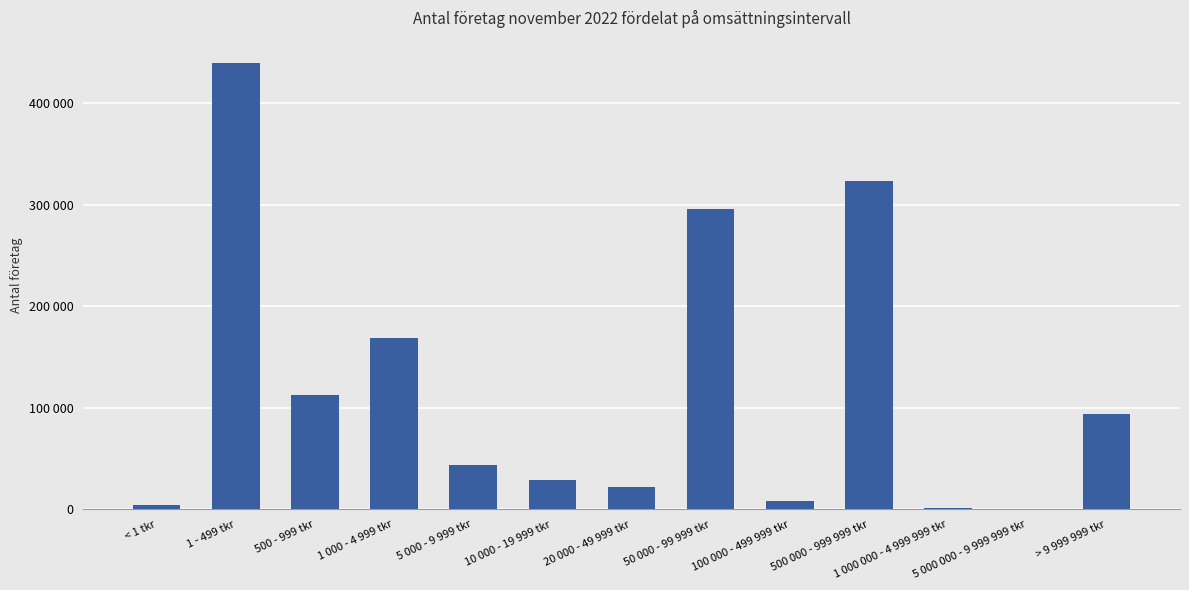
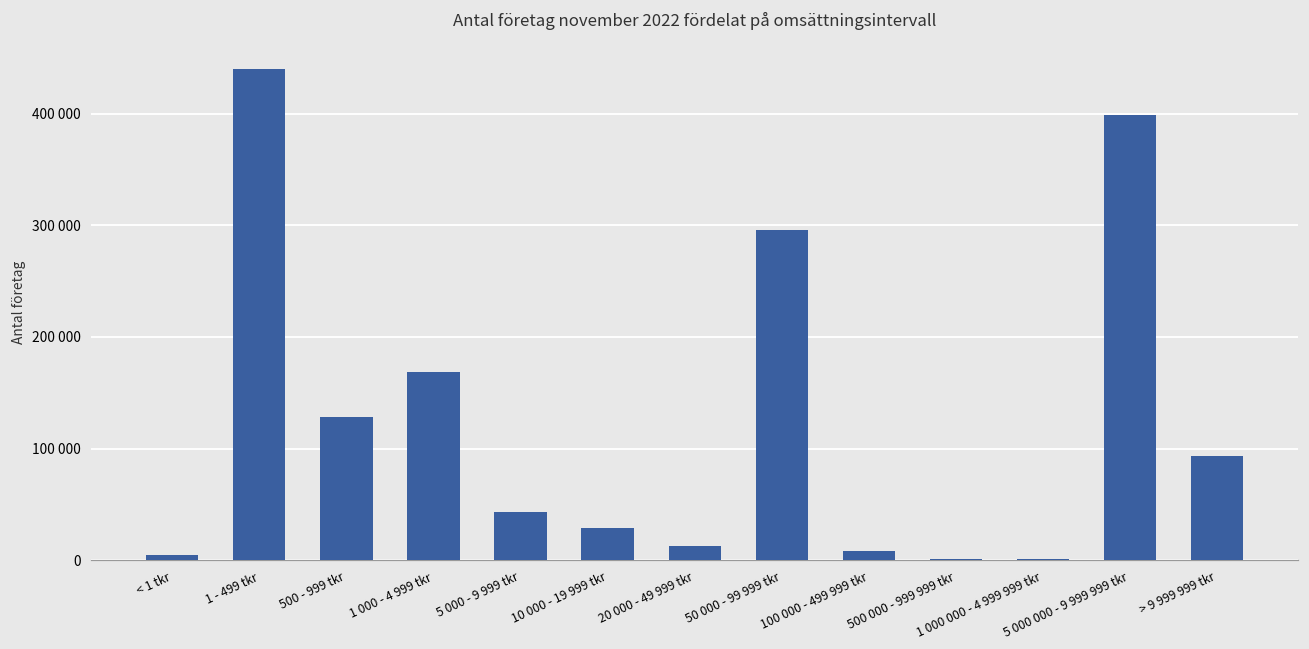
  {
    "< 1 tkr": 4000,
    "1 - 499 tkr": 440000,
-   "500 - 999 tkr": 112000,
+   "500 - 999 tkr": 129000,
    "1 000 - 4 999 tkr": 168000,
    "5 000 - 9 999 tkr": 44000,
    "10 000 - 19 999 tkr": 29000,
-   "20 000 - 49 999 tkr": 22000,
+   "20 000 - 49 999 tkr": 13000,
    "50 000 - 99 999 tkr": 296000,
    "100 000 - 499 999 tkr": 9000,
-   "500 000 - 999 999 tkr": 324000,
-   "5 000 000 - 9 999 999 tkr": 0,
+   "500 000 - 999 999 tkr": 1000,
+   "5 000 000 - 9 999 999 tkr": 399000,
    "> 9 999 999 tkr": 94000
  }
